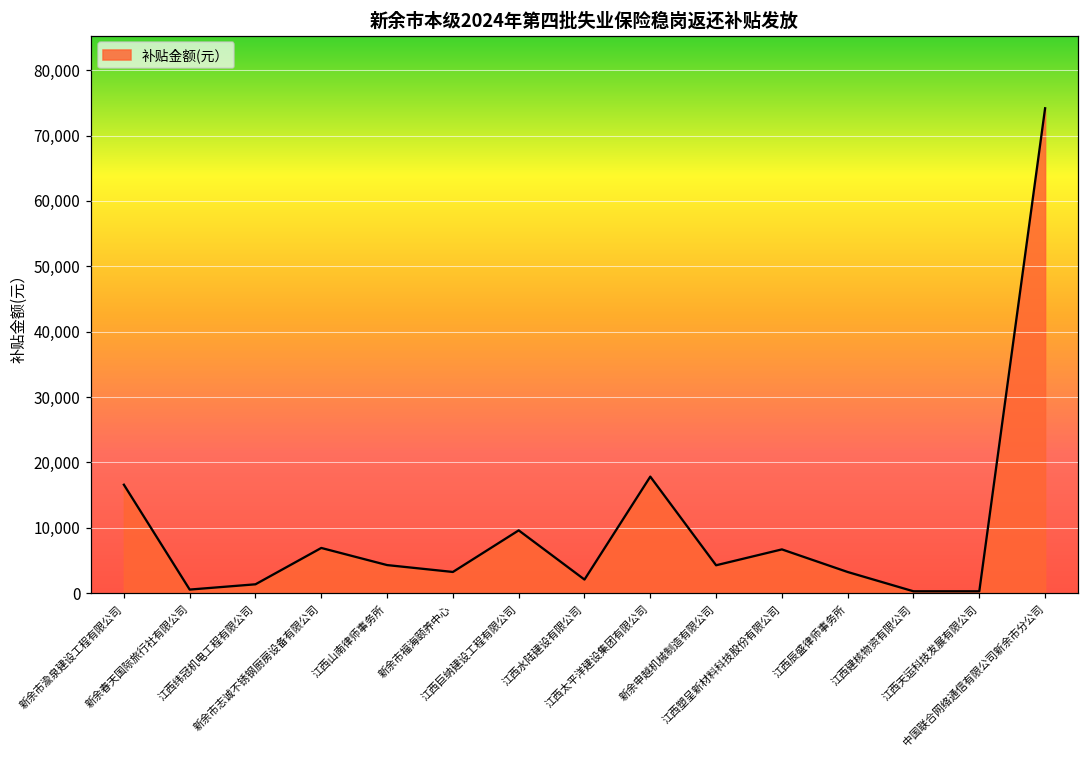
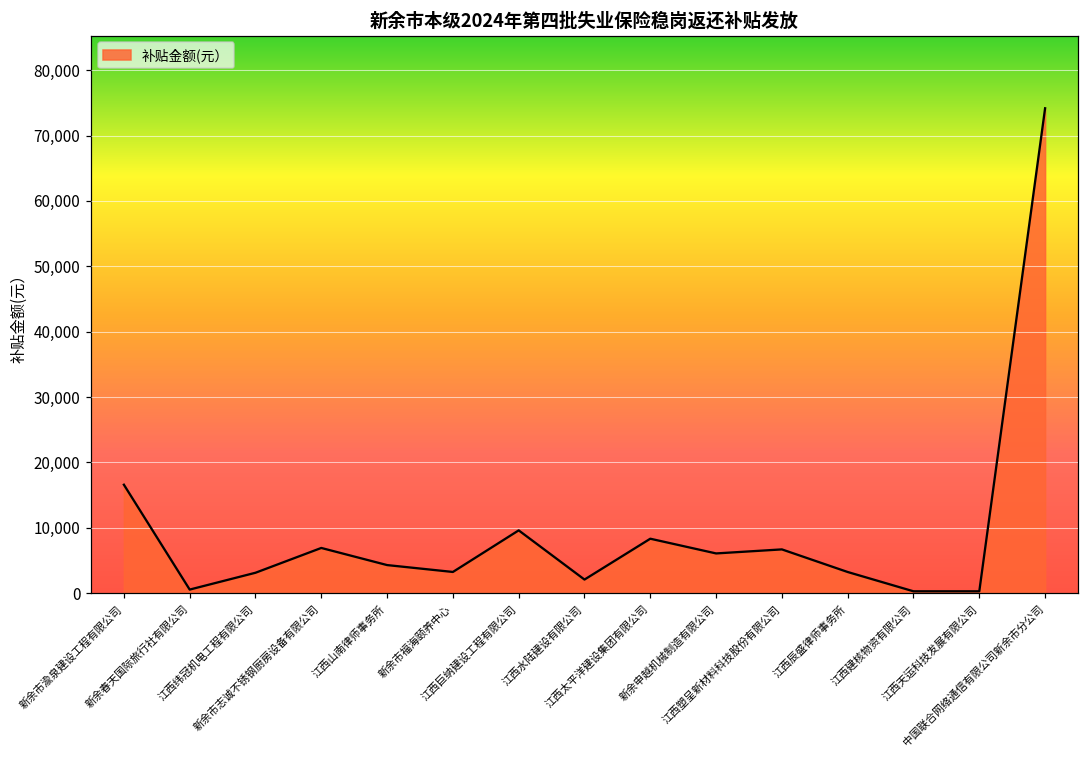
  {
    "新余市渝泉建设工程有限公司": "17,000",
    "新余春天国际旅行社有限公司": "1,000",
-   "江西纬冠机电工程有限公司": "1,000",
+   "江西纬冠机电工程有限公司": "3,000",
    "新余市志诚不锈钢厨房设备有限公司": "7,000",
    "江西山南律师事务所": "4,000",
    "新余市福海颐养中心": "3,000",
    "江西巨纳建设工程有限公司": "10,000",
    "江西水陆建设有限公司": "2,000",
-   "江西太平洋建设集团有限公司": "18,000",
-   "新余申越机械制造有限公司": "4,000",
+   "江西太平洋建设集团有限公司": "8,000",
+   "新余申越机械制造有限公司": "6,000",
    "江西塑呈新材料科技股份有限公司": "7,000",
    "江西辰盛律师事务所": "3,000",
    "江西建核物资有限公司": "0",
    "江西天运科技发展有限公司": "0",
    "中国联合网络通信有限公司新余市分公司": "74,000"
  }
